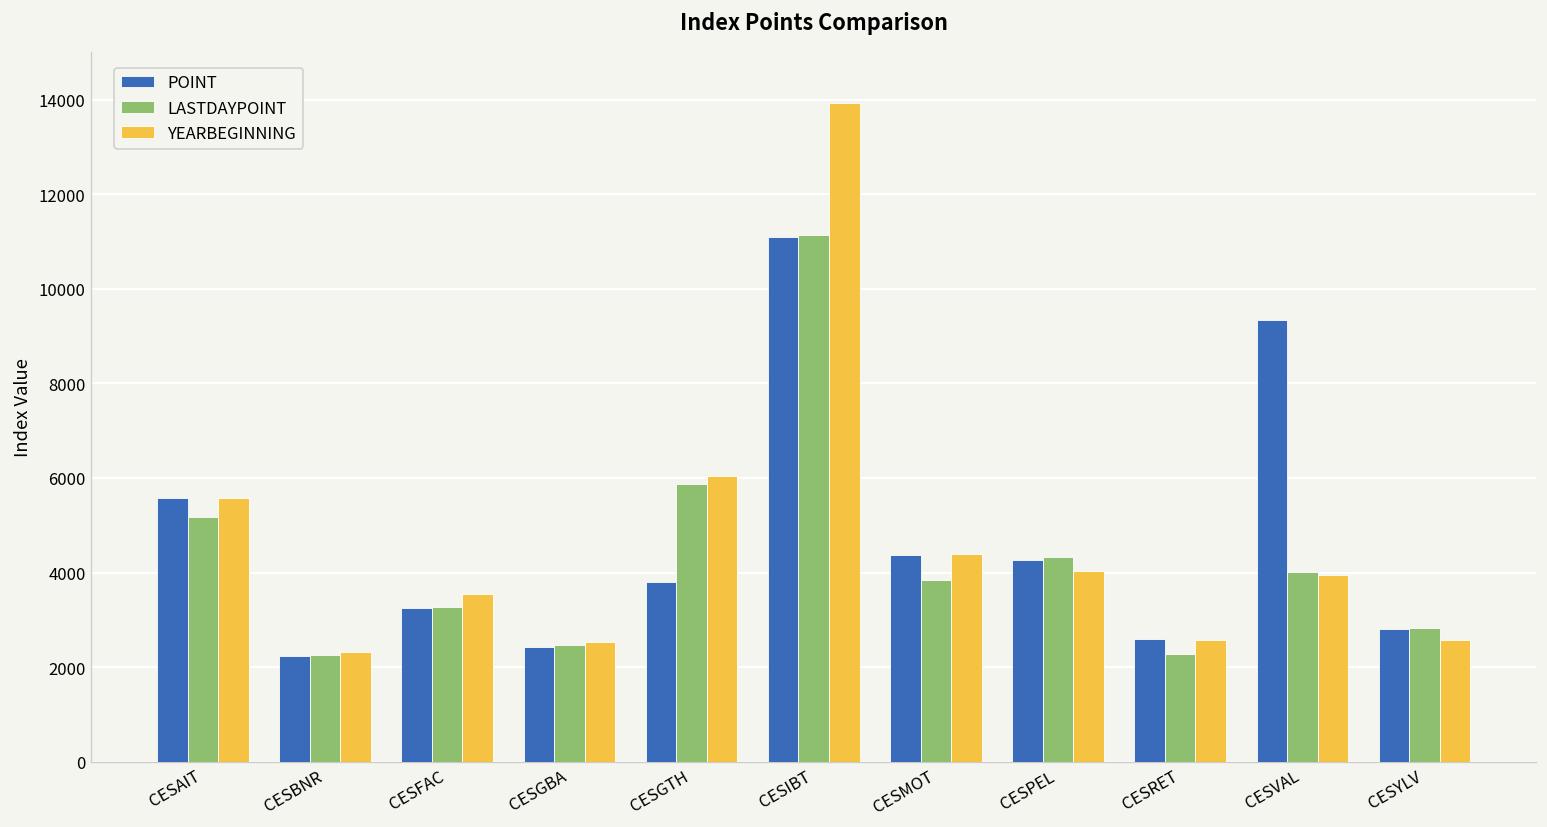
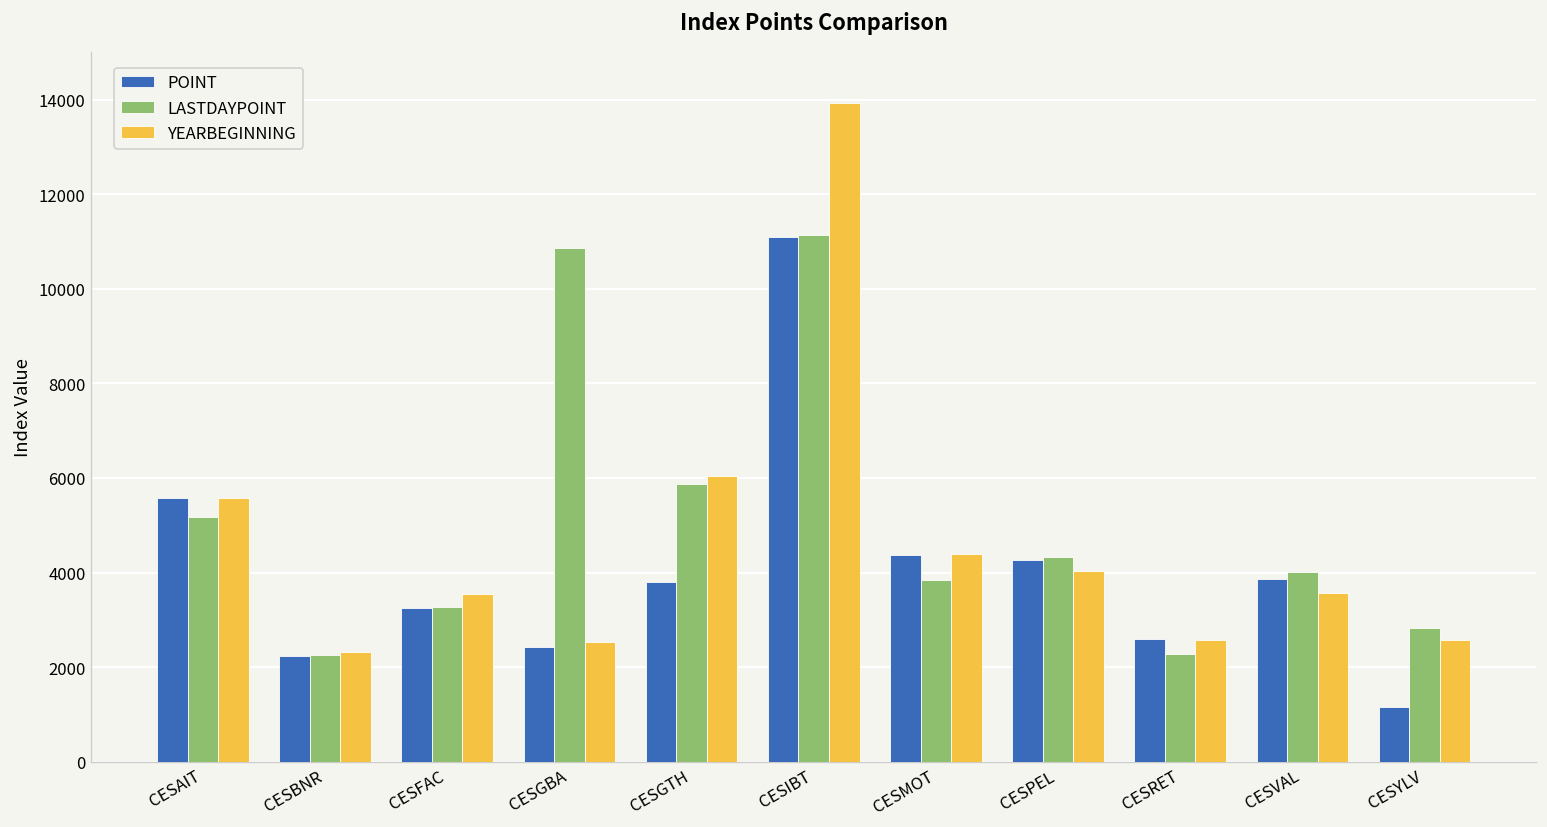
  {
    "POINT": {
      "CESAIT": 5600,
      "CESBNR": 2200,
      "CESFAC": 3200,
      "CESGBA": 2400,
      "CESGTH": 3800,
      "CESIBT": 11100,
      "CESMOT": 4400,
      "CESPEL": 4300,
      "CESRET": 2600,
-     "CESVAL": 9300,
-     "CESYLV": 2800
+     "CESVAL": 3900,
+     "CESYLV": 1200
    },
    "LASTDAYPOINT": {
      "CESAIT": 5200,
      "CESBNR": 2300,
      "CESFAC": 3300,
-     "CESGBA": 2500,
+     "CESGBA": 10900,
      "CESGTH": 5900,
      "CESIBT": 11100,
      "CESMOT": 3800,
      "CESPEL": 4300,
      "CESRET": 2300,
      "CESVAL": 4000,
      "CESYLV": 2800
    },
    "YEARBEGINNING": {
      "CESAIT": 5600,
      "CESBNR": 2300,
      "CESFAC": 3500,
      "CESGBA": 2500,
      "CESGTH": 6000,
      "CESIBT": 13900,
      "CESMOT": 4400,
      "CESPEL": 4000,
      "CESRET": 2600,
-     "CESVAL": 3900,
+     "CESVAL": 3600,
      "CESYLV": 2600
    }
  }
